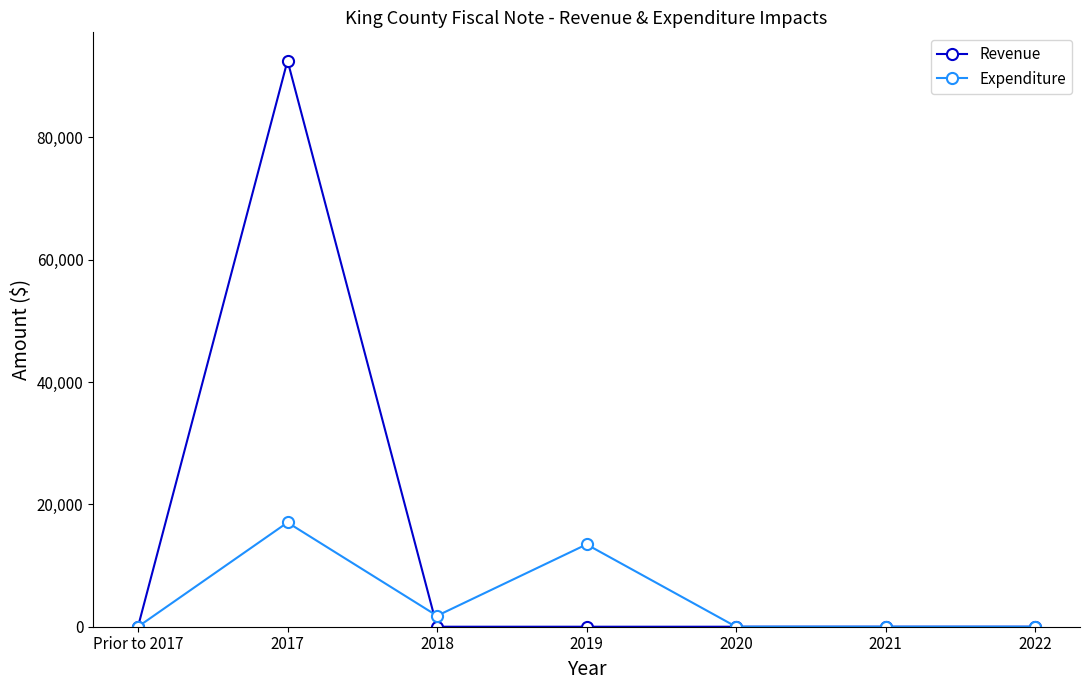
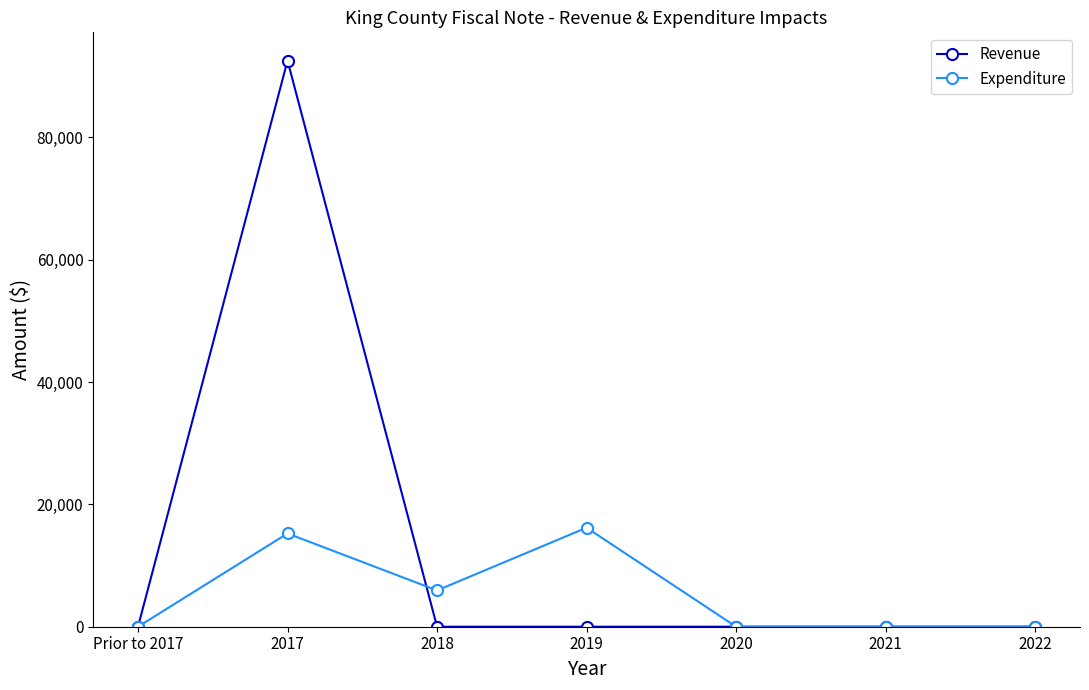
  {
    "Revenue": {
      "2017": "93,000",
      "2018": "0",
      "2019": "0"
    },
    "Expenditure": {
-     "2017": "17,000",
-     "2018": "2,000",
-     "2019": "13,000"
+     "2017": "15,000",
+     "2018": "6,000",
+     "2019": "16,000"
    }
  }
